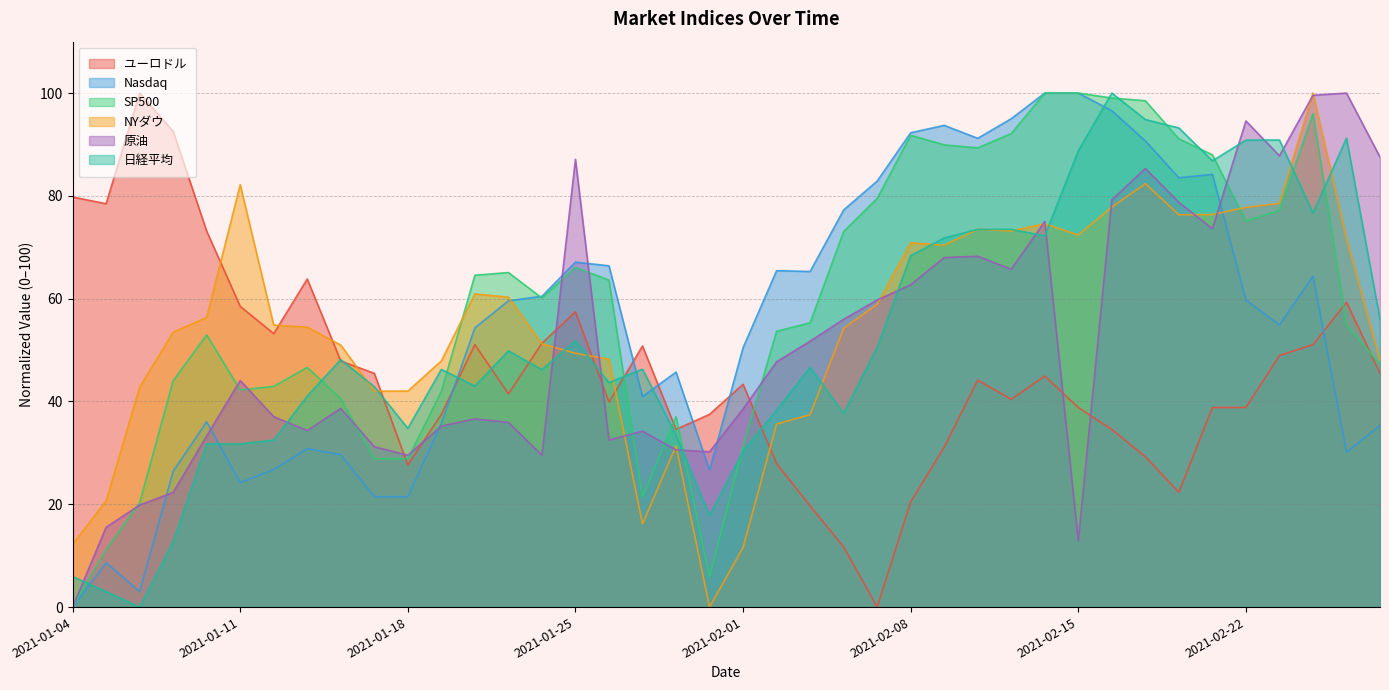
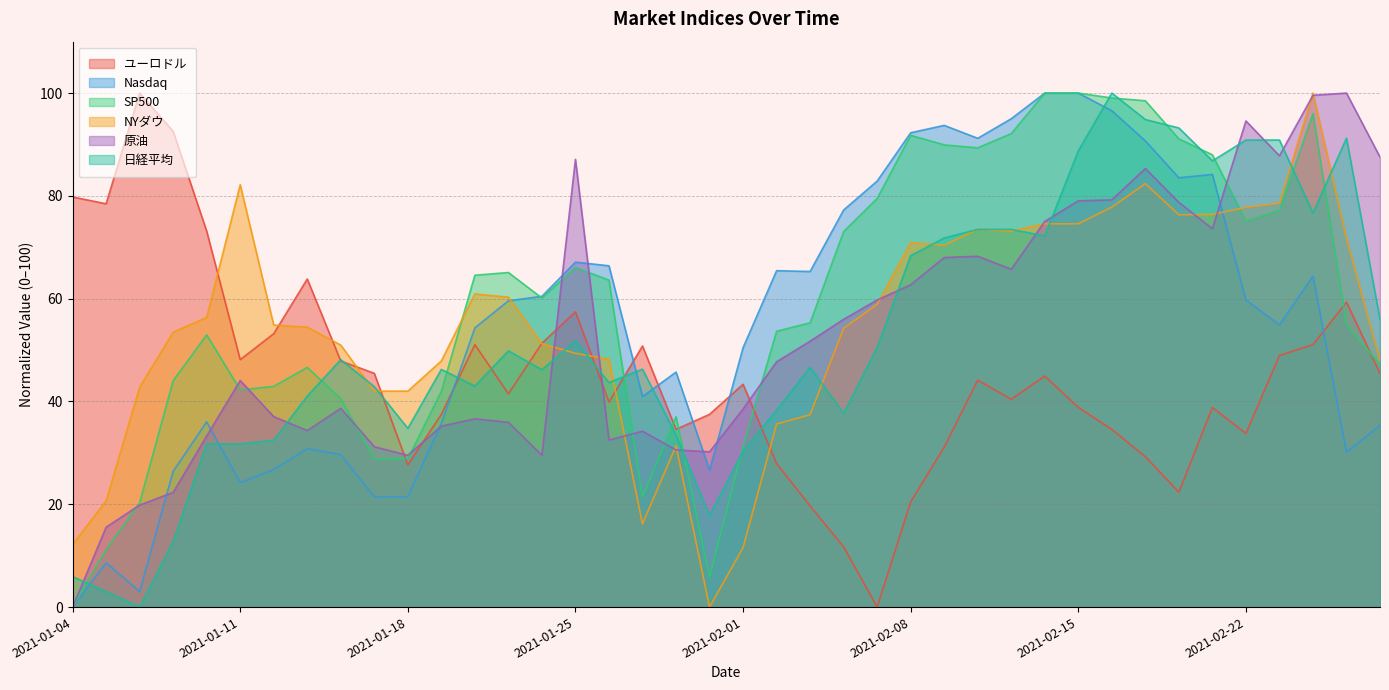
  {
    "ユーロドル": {
      "2021-01-04": 80,
-     "2021-01-11": 59,
+     "2021-01-11": 48,
      "2021-01-18": 28,
      "2021-01-25": 57,
      "2021-02-01": 43,
      "2021-02-08": 20,
      "2021-02-15": 39,
-     "2021-02-22": 39
+     "2021-02-22": 34
    },
    "NYダウ": {
      "2021-01-04": 12,
      "2021-01-11": 82,
      "2021-01-18": 42,
      "2021-01-25": 49,
      "2021-02-01": 12,
      "2021-02-08": 71,
-     "2021-02-15": 72,
+     "2021-02-15": 75,
      "2021-02-22": 78
    },
    "原油": {
      "2021-01-11": 44,
      "2021-01-18": 30,
      "2021-01-25": 87,
      "2021-02-01": 39,
      "2021-02-08": 63,
-     "2021-02-15": 13,
+     "2021-02-15": 79,
      "2021-02-22": 95
    }
  }
